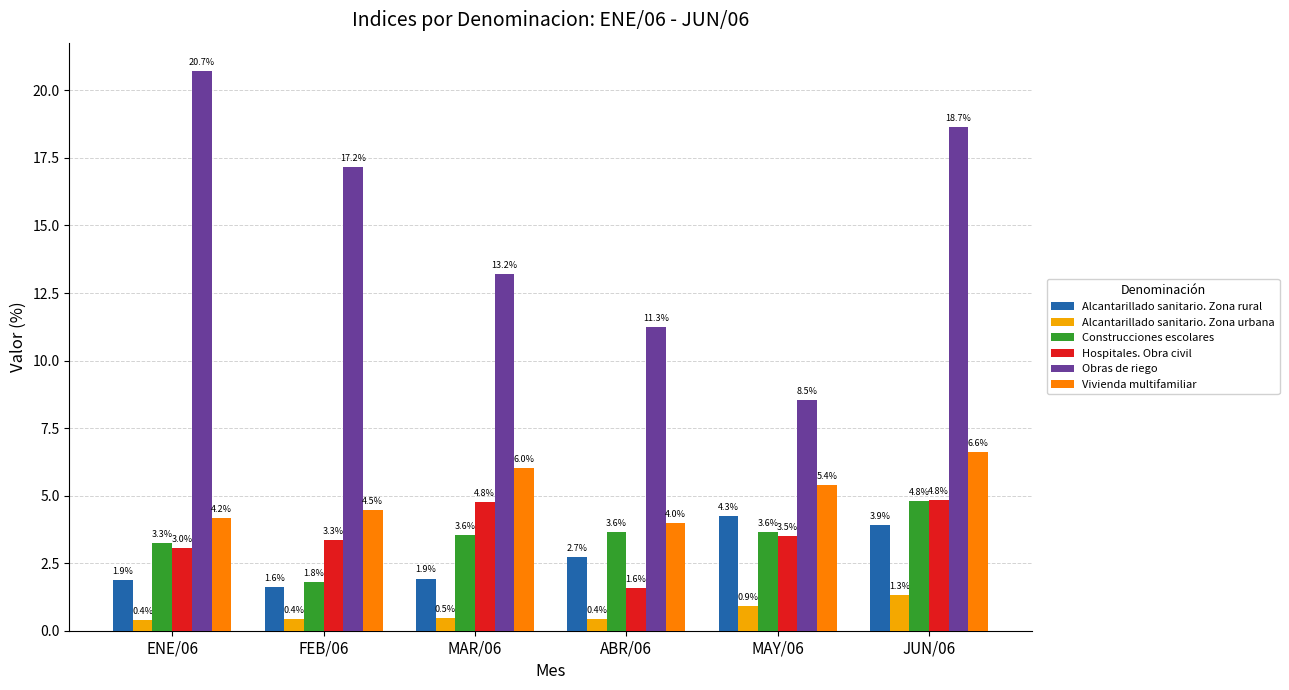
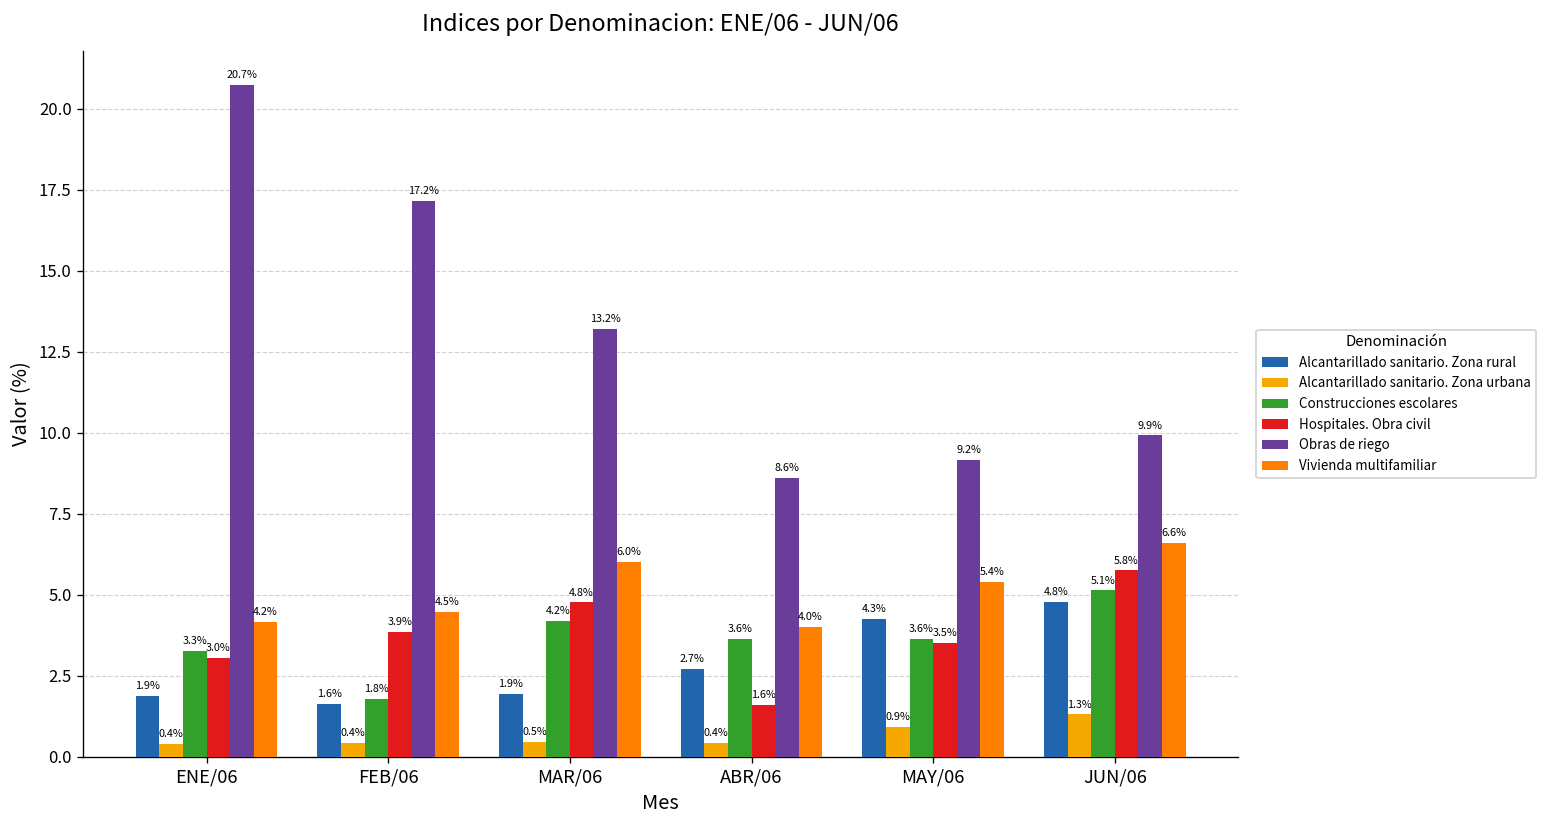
  {
    "Alcantarillado sanitario. Zona rural": {
      "ENE/06": "1.9%",
      "FEB/06": "1.6%",
      "MAR/06": "1.9%",
      "ABR/06": "2.7%",
      "MAY/06": "4.3%",
-     "JUN/06": "3.9%"
+     "JUN/06": "4.8%"
    },
    "Construcciones escolares": {
      "ENE/06": "3.3%",
      "FEB/06": "1.8%",
-     "MAR/06": "3.6%",
+     "MAR/06": "4.2%",
      "ABR/06": "3.6%",
      "MAY/06": "3.6%",
-     "JUN/06": "4.8%"
+     "JUN/06": "5.1%"
    },
    "Hospitales. Obra civil": {
      "ENE/06": "3.0%",
-     "FEB/06": "3.3%",
+     "FEB/06": "3.9%",
      "MAR/06": "4.8%",
      "ABR/06": "1.6%",
      "MAY/06": "3.5%",
-     "JUN/06": "4.8%"
+     "JUN/06": "5.8%"
    },
    "Obras de riego": {
      "ENE/06": "20.7%",
      "FEB/06": "17.2%",
      "MAR/06": "13.2%",
-     "ABR/06": "11.3%",
-     "MAY/06": "8.5%",
-     "JUN/06": "18.7%"
+     "ABR/06": "8.6%",
+     "MAY/06": "9.2%",
+     "JUN/06": "9.9%"
    }
  }
